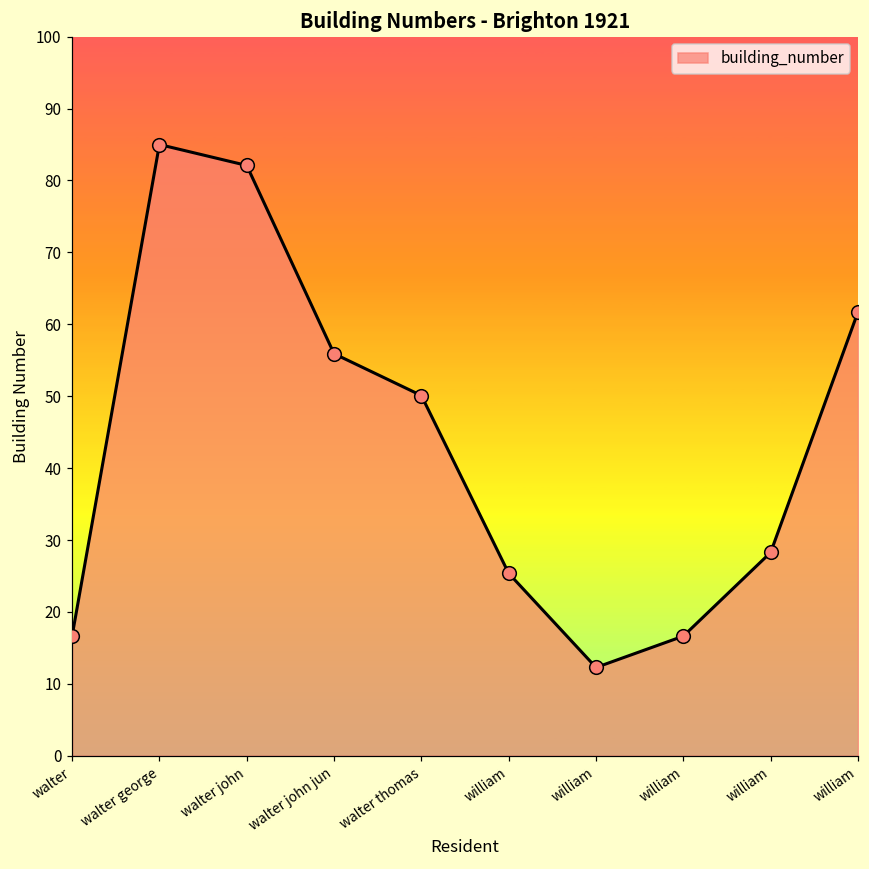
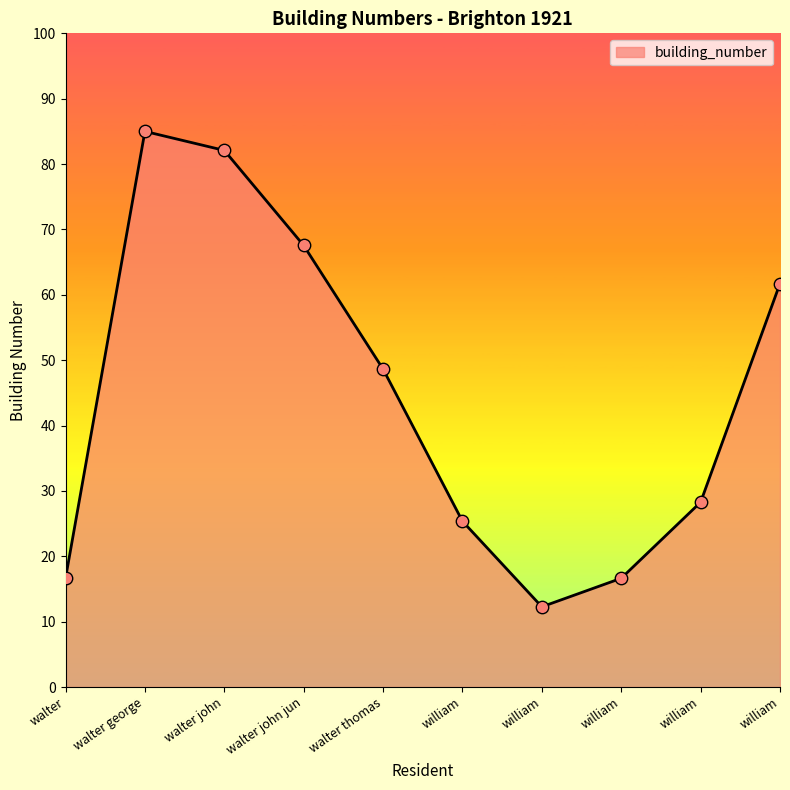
  {
    "walter": 17,
    "walter george": 85,
    "walter john": 82,
-   "walter john jun": 56,
-   "walter thomas": 50
+   "walter john jun": 68,
+   "walter thomas": 49
  }
